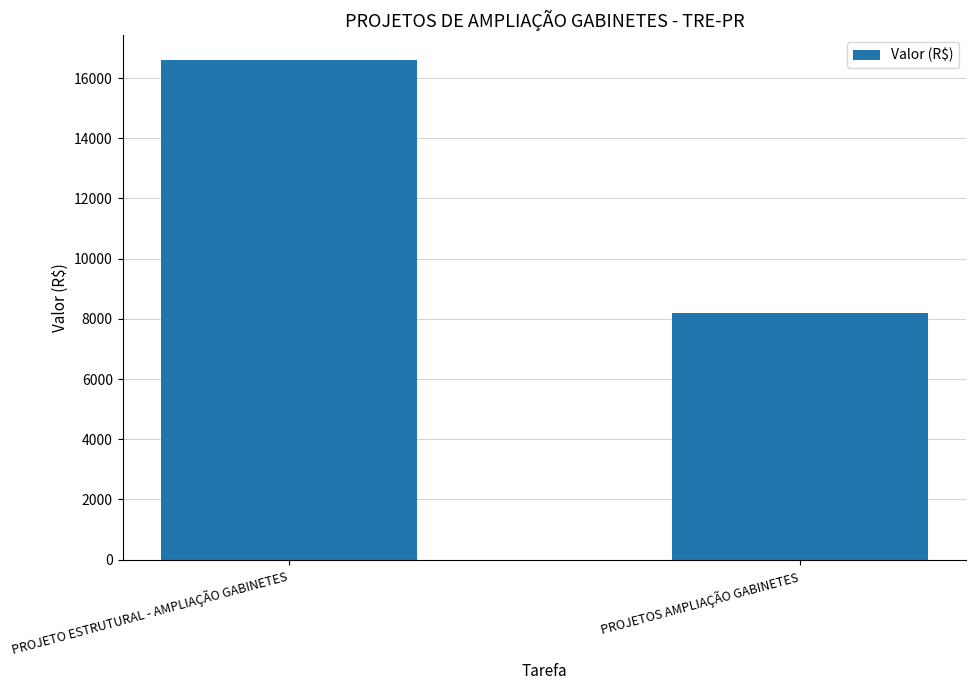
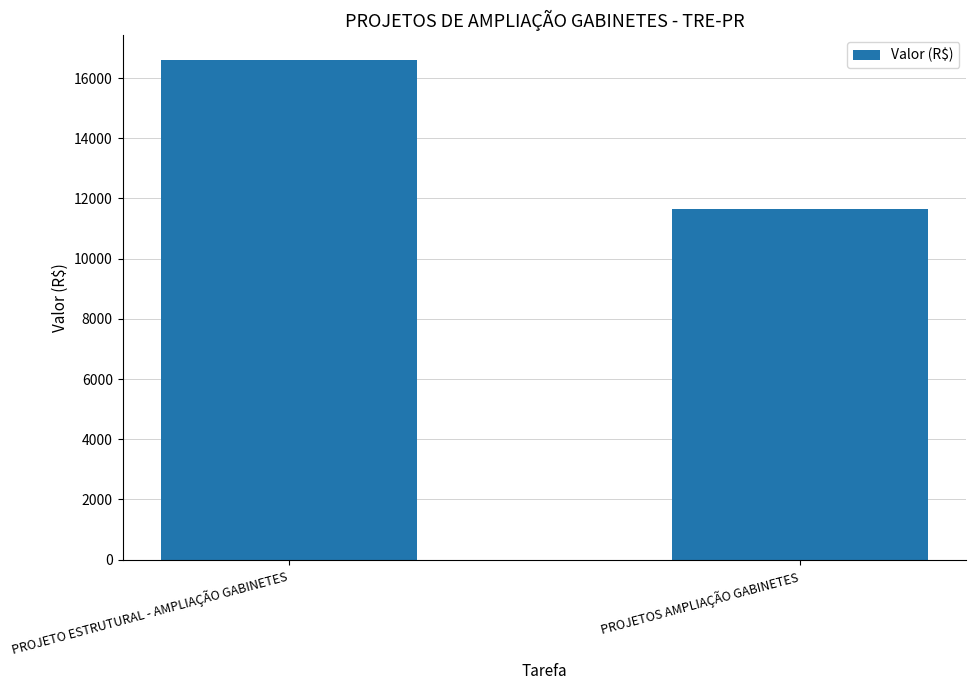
  {
    "PROJETO ESTRUTURAL - AMPLIAÇÃO GABINETES": 16600,
-   "PROJETOS AMPLIAÇÃO GABINETES": 8200
+   "PROJETOS AMPLIAÇÃO GABINETES": 11700
  }
